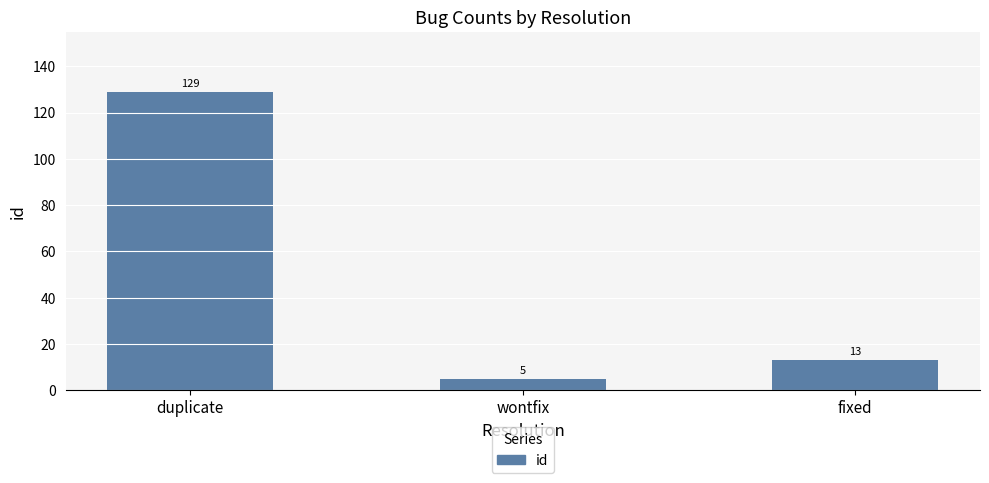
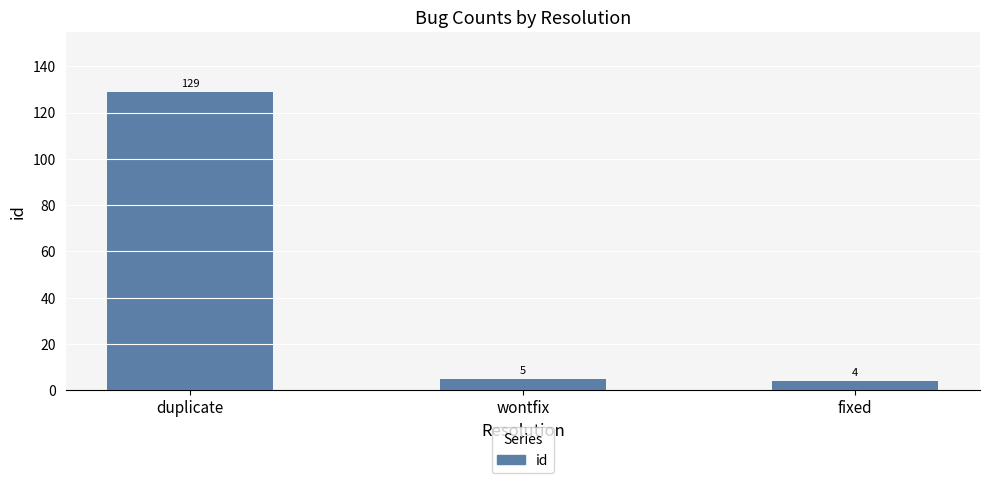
  {
    "duplicate": 129,
    "wontfix": 5,
-   "fixed": 13
+   "fixed": 4
  }
